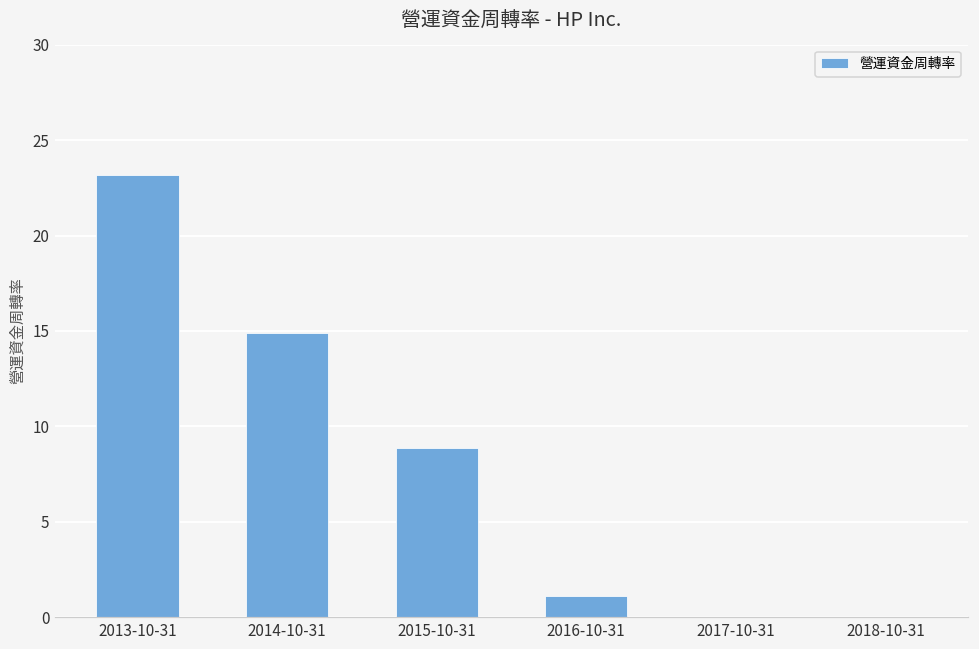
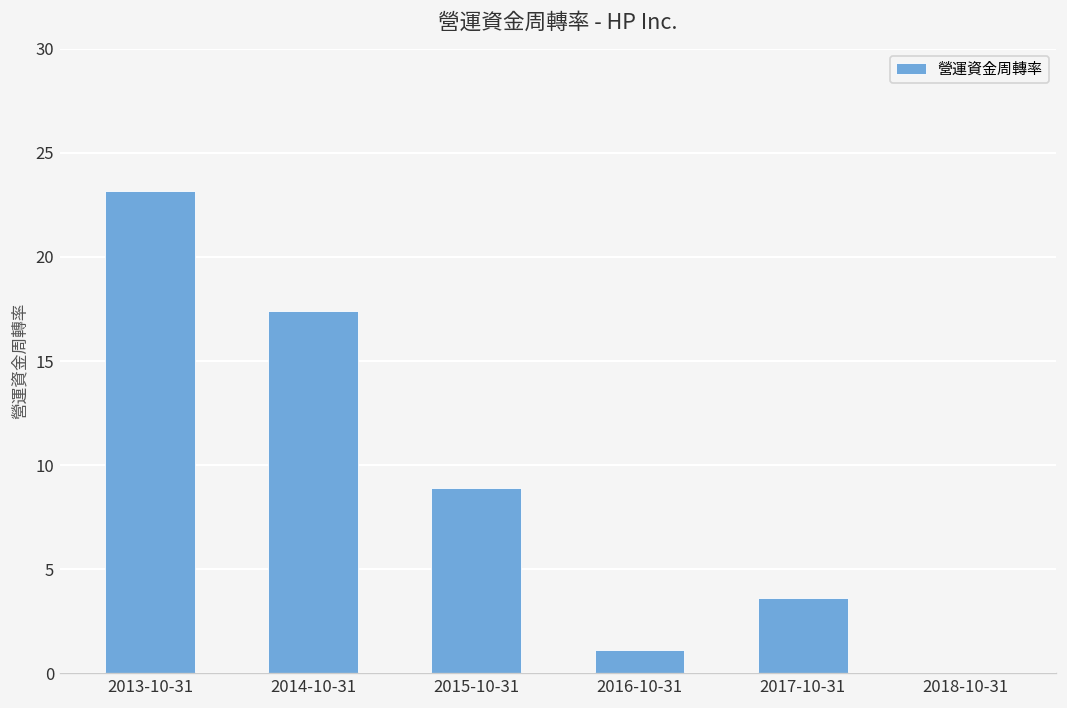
  {
    "2013-10-31": 23.2,
-   "2014-10-31": 14.9,
+   "2014-10-31": 17.4,
    "2015-10-31": 8.9,
    "2016-10-31": 1.1,
-   "2017-10-31": 0.0,
+   "2017-10-31": 3.6,
    "2018-10-31": 0.0
  }
